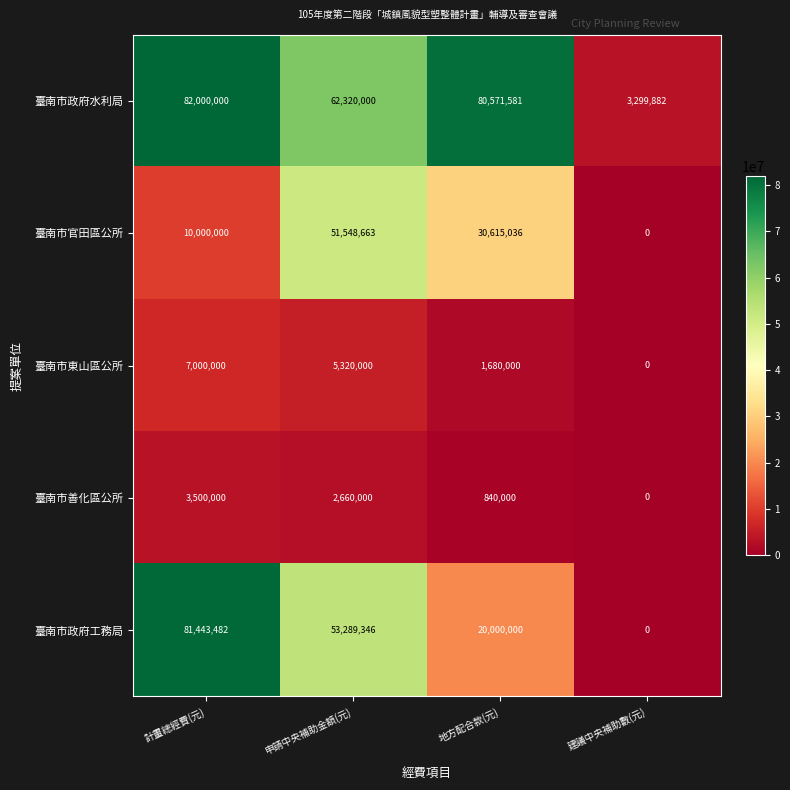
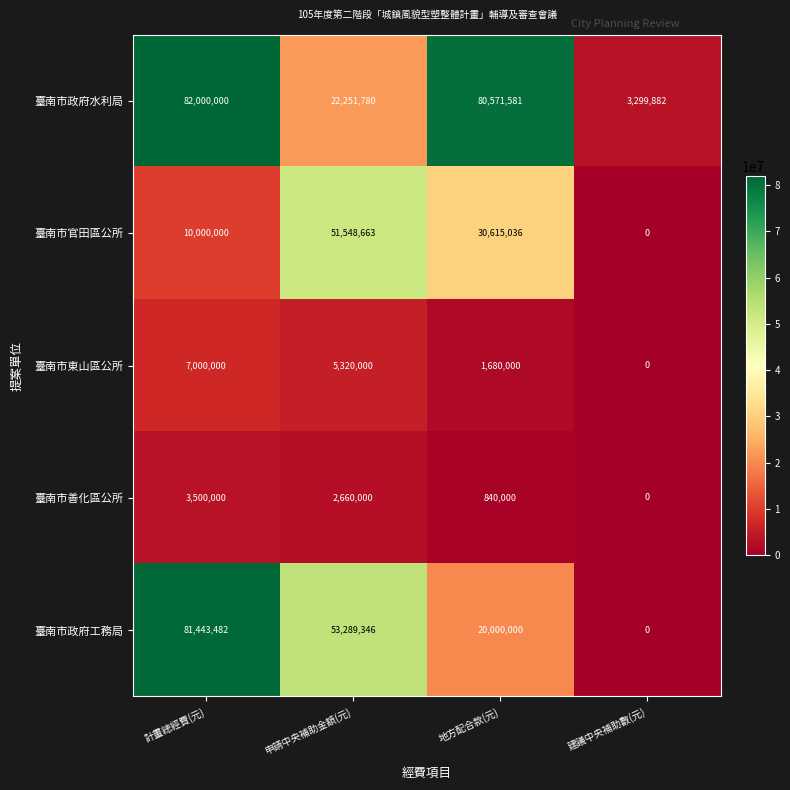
  {
    "臺南市政府水利局": {
      "計畫總經費(元)": "82,000,000",
-     "申請中央補助金額(元)": "62,320,000",
+     "申請中央補助金額(元)": "22,251,780",
      "地方配合款(元)": "80,571,581",
      "建議中央補助數(元)": "3,299,882"
    },
    "臺南市官田區公所": {
      "計畫總經費(元)": "10,000,000",
      "申請中央補助金額(元)": "51,548,663",
      "地方配合款(元)": "30,615,036",
      "建議中央補助數(元)": "0"
    },
    "臺南市東山區公所": {
      "計畫總經費(元)": "7,000,000",
      "申請中央補助金額(元)": "5,320,000",
      "地方配合款(元)": "1,680,000",
      "建議中央補助數(元)": "0"
    },
    "臺南市善化區公所": {
      "計畫總經費(元)": "3,500,000",
      "申請中央補助金額(元)": "2,660,000",
      "地方配合款(元)": "840,000",
      "建議中央補助數(元)": "0"
    },
    "臺南市政府工務局": {
      "計畫總經費(元)": "81,443,482",
      "申請中央補助金額(元)": "53,289,346",
      "地方配合款(元)": "20,000,000",
      "建議中央補助數(元)": "0"
    }
  }
